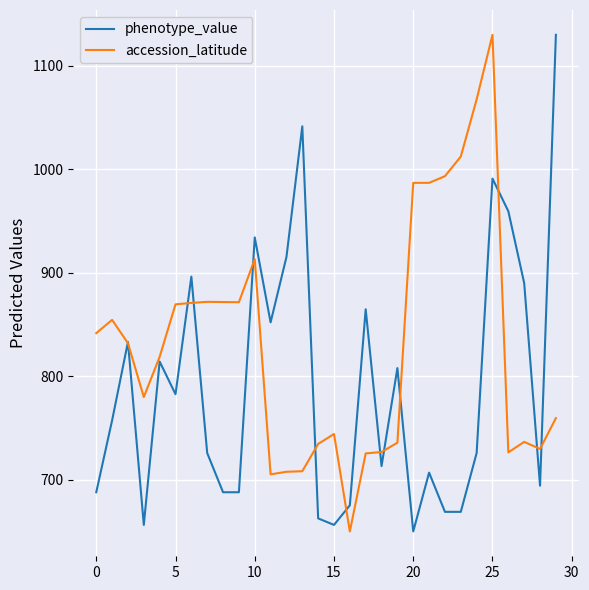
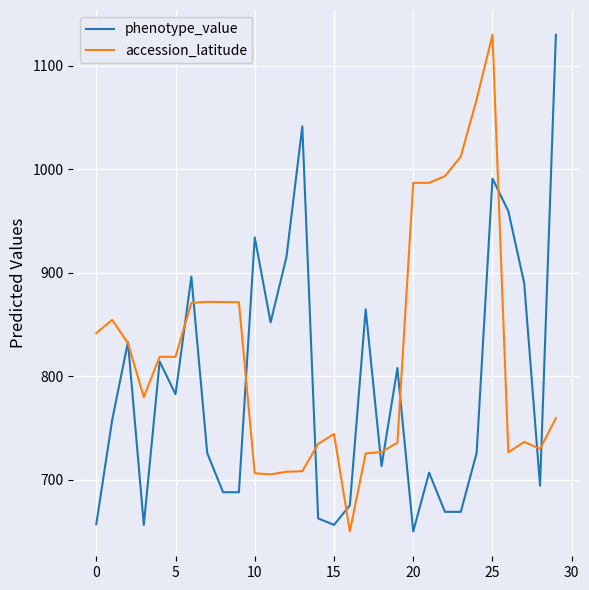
  {
    "phenotype_value": {
-     "0": 688,
+     "0": 657,
      "5": 783,
      "10": 934,
      "15": 656,
      "20": 650,
      "25": 991
    },
    "accession_latitude": {
      "0": 842,
-     "5": 870,
-     "10": 913,
+     "5": 819,
+     "10": 706,
      "15": 744,
      "20": 987,
      "25": 1130
    }
  }
